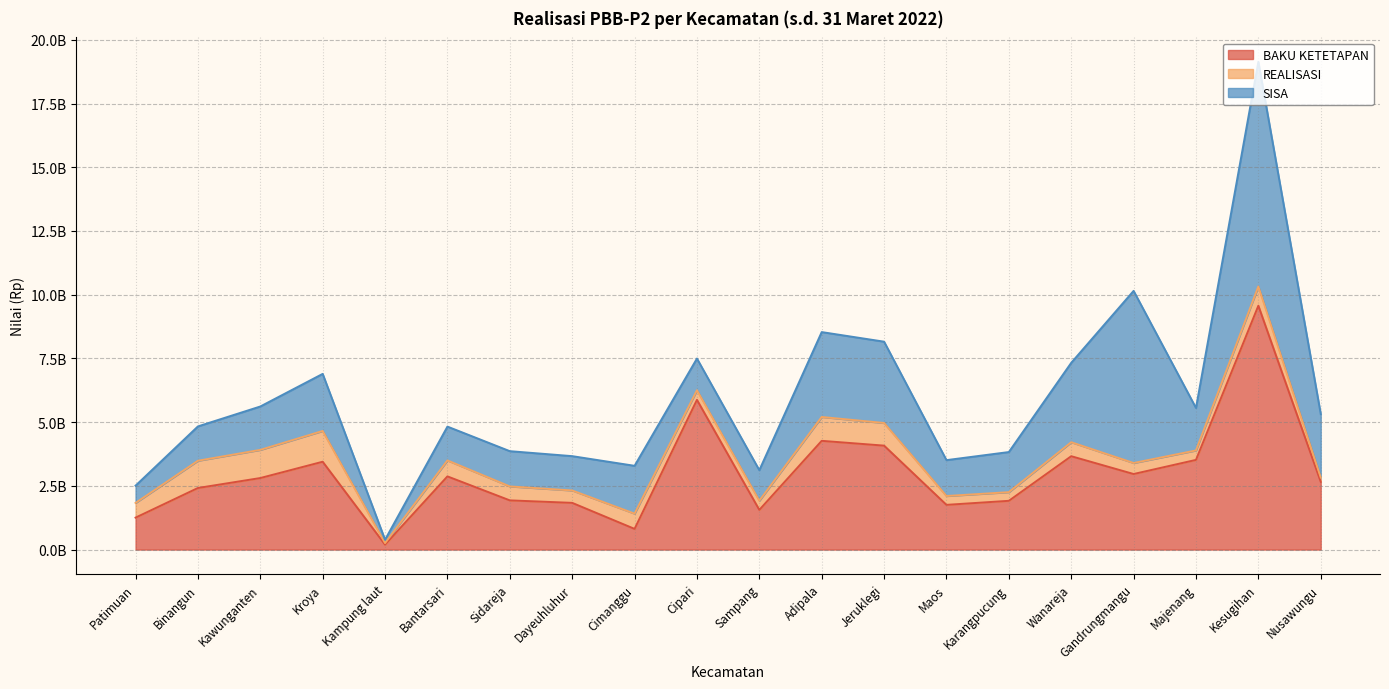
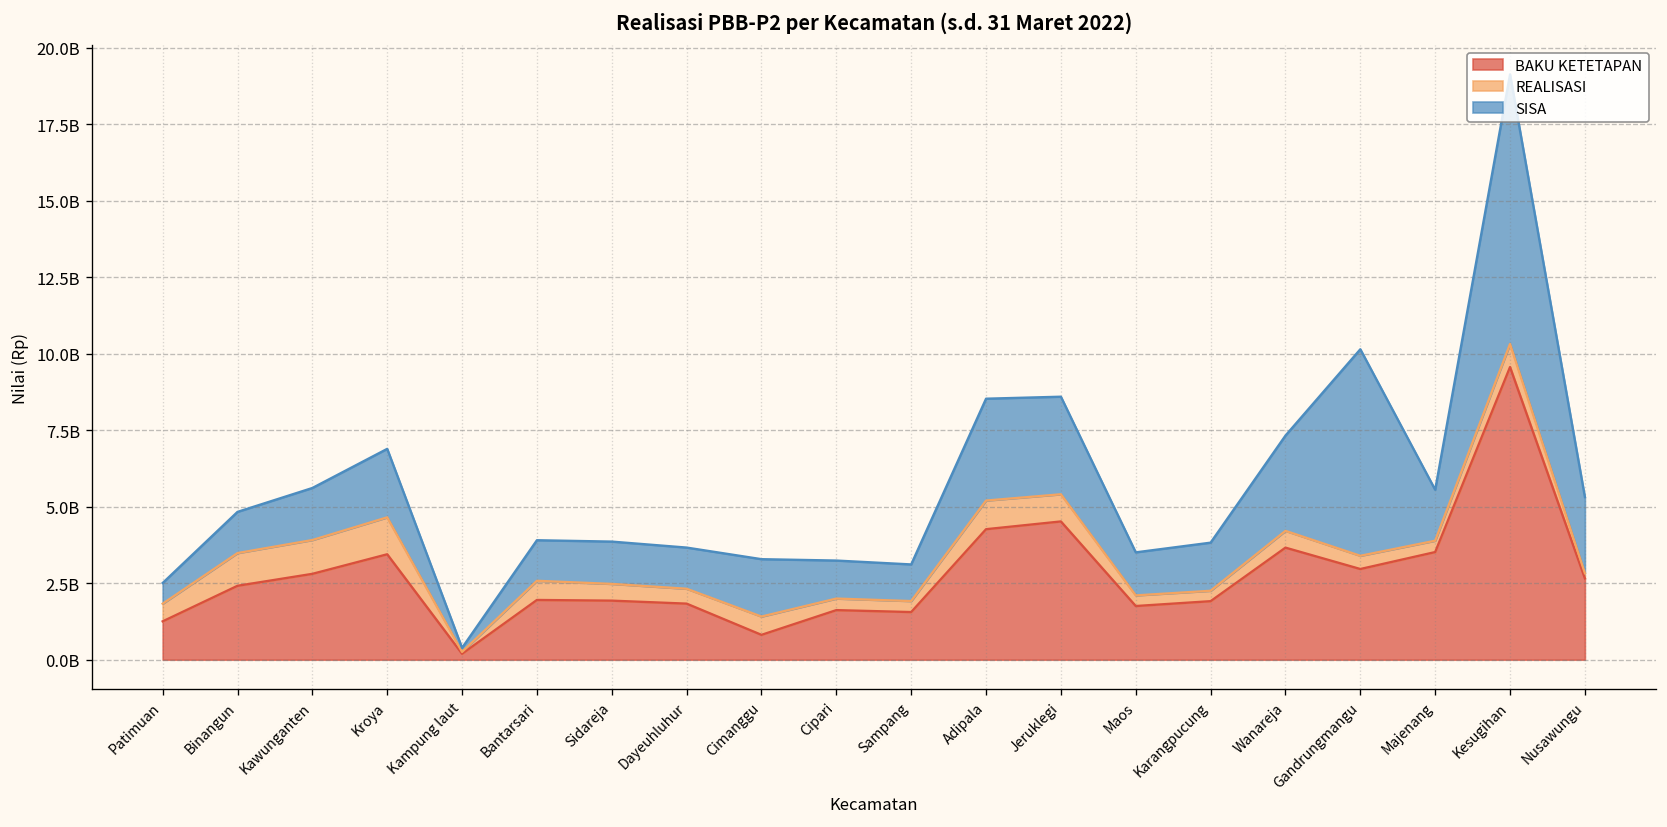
  {
    "BAKU KETETAPAN": {
      "Patimuan": 1300000000,
      "Binangun": 2400000000,
      "Kawunganten": 2800000000,
      "Kroya": 3400000000,
-     "Bantarsari": 2900000000,
+     "Bantarsari": 2000000000,
      "Sidareja": 1900000000,
      "Dayeuhluhur": 1800000000,
      "Cimanggu": 800000000,
-     "Cipari": 5900000000,
+     "Cipari": 1600000000,
      "Sampang": 1600000000,
      "Adipala": 4300000000,
-     "Jeruklegi": 4100000000,
+     "Jeruklegi": 4500000000,
      "Maos": 1800000000,
      "Karangpucung": 1900000000,
      "Wanareja": 3700000000,
      "Gandrungmangu": 3000000000,
      "Majenang": 3500000000,
      "Kesugihan": 9600000000,
      "Nusawungu": 2700000000
    },
    "REALISASI": {
      "Patimuan": 600000000,
      "Binangun": 1100000000,
      "Kawunganten": 1100000000,
      "Kroya": 1200000000,
      "Bantarsari": 600000000,
      "Sidareja": 500000000,
      "Dayeuhluhur": 500000000,
      "Cimanggu": 600000000,
      "Cipari": 400000000,
      "Sampang": 400000000,
      "Adipala": 900000000,
      "Jeruklegi": 900000000,
      "Maos": 300000000,
      "Karangpucung": 300000000,
      "Wanareja": 500000000,
      "Gandrungmangu": 400000000,
      "Majenang": 400000000,
      "Kesugihan": 800000000,
      "Nusawungu": 200000000
    },
    "SISA": {
      "Patimuan": 700000000,
      "Binangun": 1300000000,
      "Kawunganten": 1700000000,
      "Kroya": 2200000000,
      "Kampung laut": 100000000,
      "Bantarsari": 1300000000,
      "Sidareja": 1400000000,
      "Dayeuhluhur": 1300000000,
      "Cimanggu": 1900000000,
      "Cipari": 1200000000,
      "Sampang": 1200000000,
      "Adipala": 3300000000,
      "Jeruklegi": 3200000000,
      "Maos": 1400000000,
      "Karangpucung": 1600000000,
      "Wanareja": 3100000000,
      "Gandrungmangu": 6800000000,
      "Majenang": 1700000000,
      "Nusawungu": 2500000000
    }
  }
